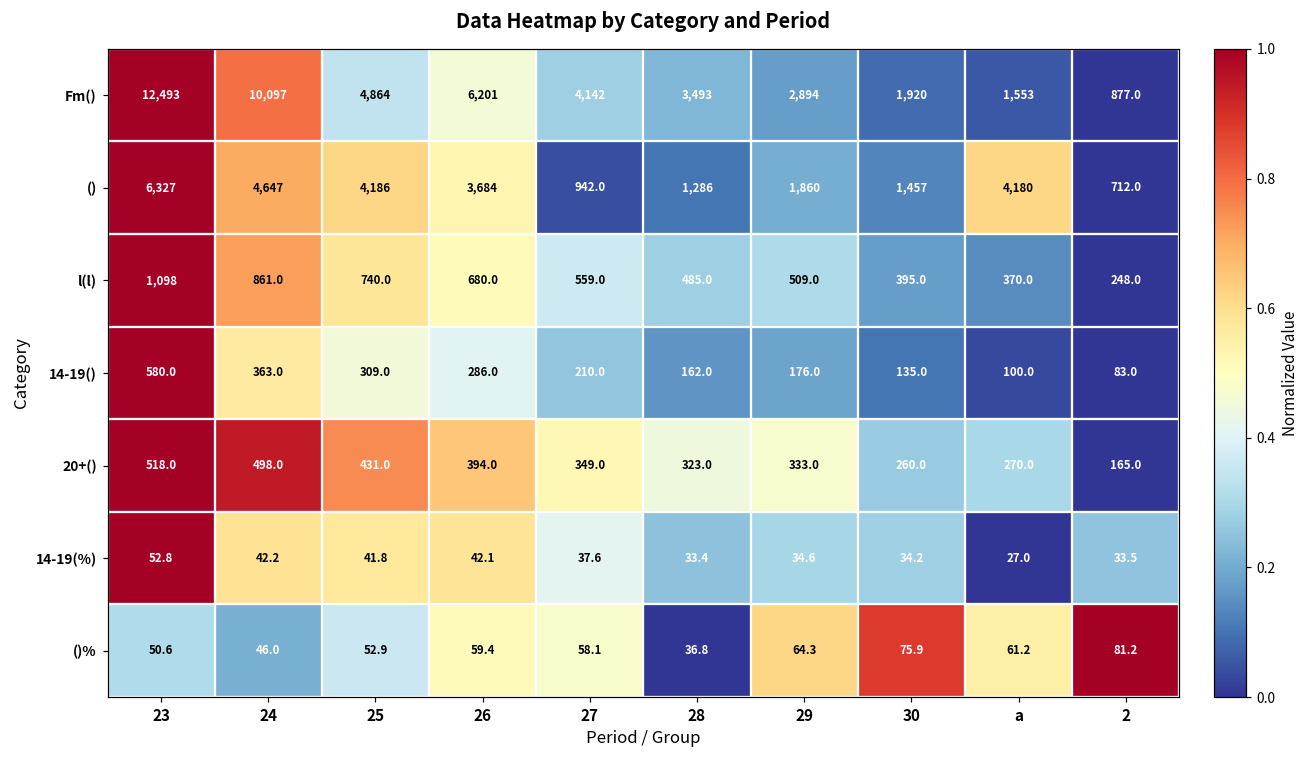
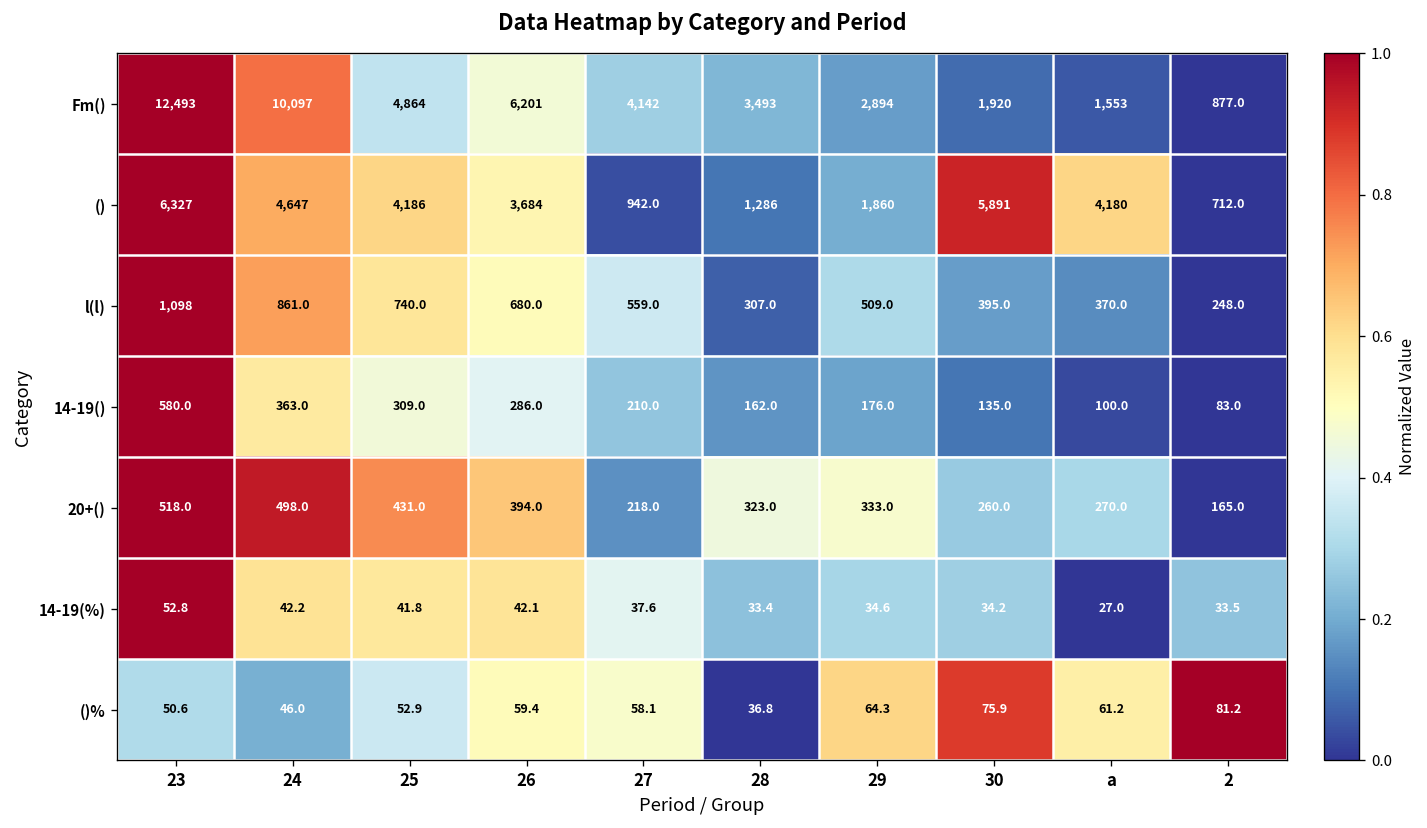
  {
    "Fm()": {
      "23": "12,493",
      "24": "10,097",
      "25": "4,864",
      "26": "6,201",
      "27": "4,142",
      "28": "3,493",
      "29": "2,894",
      "30": "1,920",
      "a": "1,553",
      "2": "877.0"
    },
    "()": {
      "23": "6,327",
      "24": "4,647",
      "25": "4,186",
      "26": "3,684",
      "27": "942.0",
      "28": "1,286",
      "29": "1,860",
-     "30": "1,457",
+     "30": "5,891",
      "a": "4,180",
      "2": "712.0"
    },
    "l(l)": {
      "23": "1,098",
      "24": "861.0",
      "25": "740.0",
      "26": "680.0",
      "27": "559.0",
-     "28": "485.0",
+     "28": "307.0",
      "29": "509.0",
      "30": "395.0",
      "a": "370.0",
      "2": "248.0"
    },
    "14-19()": {
      "23": "580.0",
      "24": "363.0",
      "25": "309.0",
      "26": "286.0",
      "27": "210.0",
      "28": "162.0",
      "29": "176.0",
      "30": "135.0",
      "a": "100.0",
      "2": "83.0"
    },
    "20+()": {
      "23": "518.0",
      "24": "498.0",
      "25": "431.0",
      "26": "394.0",
-     "27": "349.0",
+     "27": "218.0",
      "28": "323.0",
      "29": "333.0",
      "30": "260.0",
      "a": "270.0",
      "2": "165.0"
    },
    "14-19(%)": {
      "23": "52.8",
      "24": "42.2",
      "25": "41.8",
      "26": "42.1",
      "27": "37.6",
      "28": "33.4",
      "29": "34.6",
      "30": "34.2",
      "a": "27.0",
      "2": "33.5"
    },
    "()%": {
      "23": "50.6",
      "24": "46.0",
      "25": "52.9",
      "26": "59.4",
      "27": "58.1",
      "28": "36.8",
      "29": "64.3",
      "30": "75.9",
      "a": "61.2",
      "2": "81.2"
    }
  }
